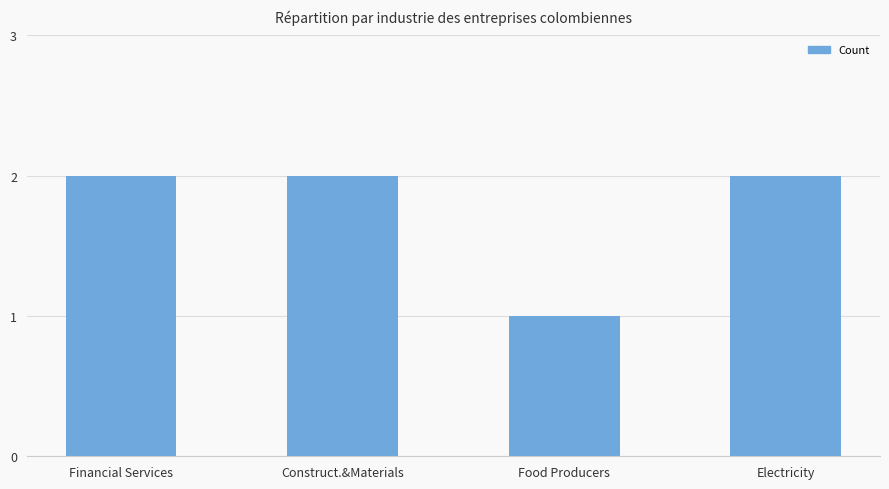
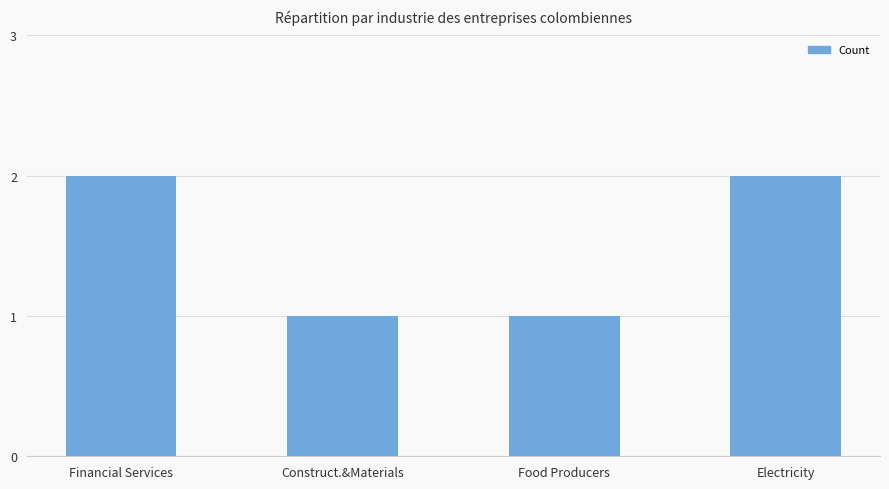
  {
    "Financial Services": 2,
-   "Construct.&Materials": 2,
+   "Construct.&Materials": 1,
    "Food Producers": 1,
    "Electricity": 2
  }
